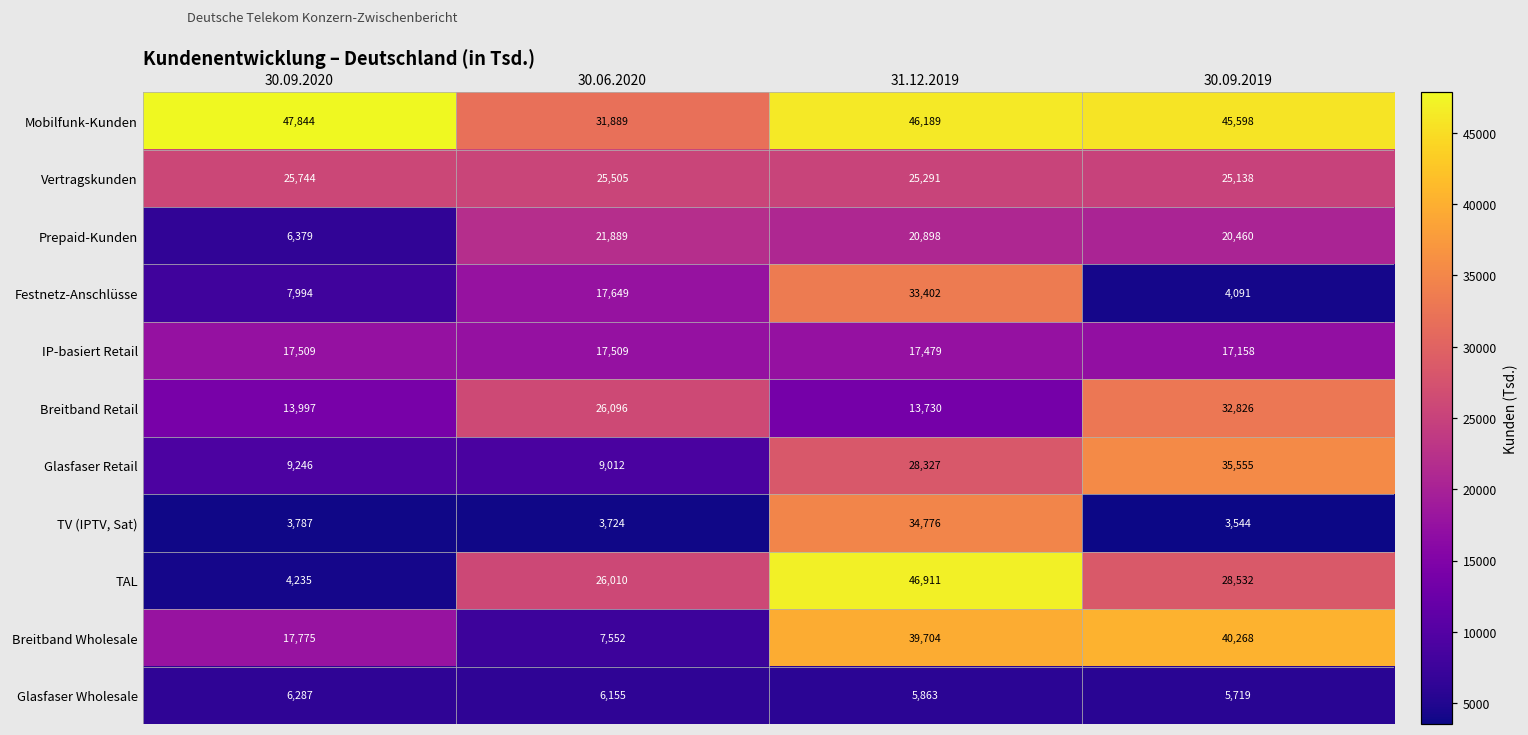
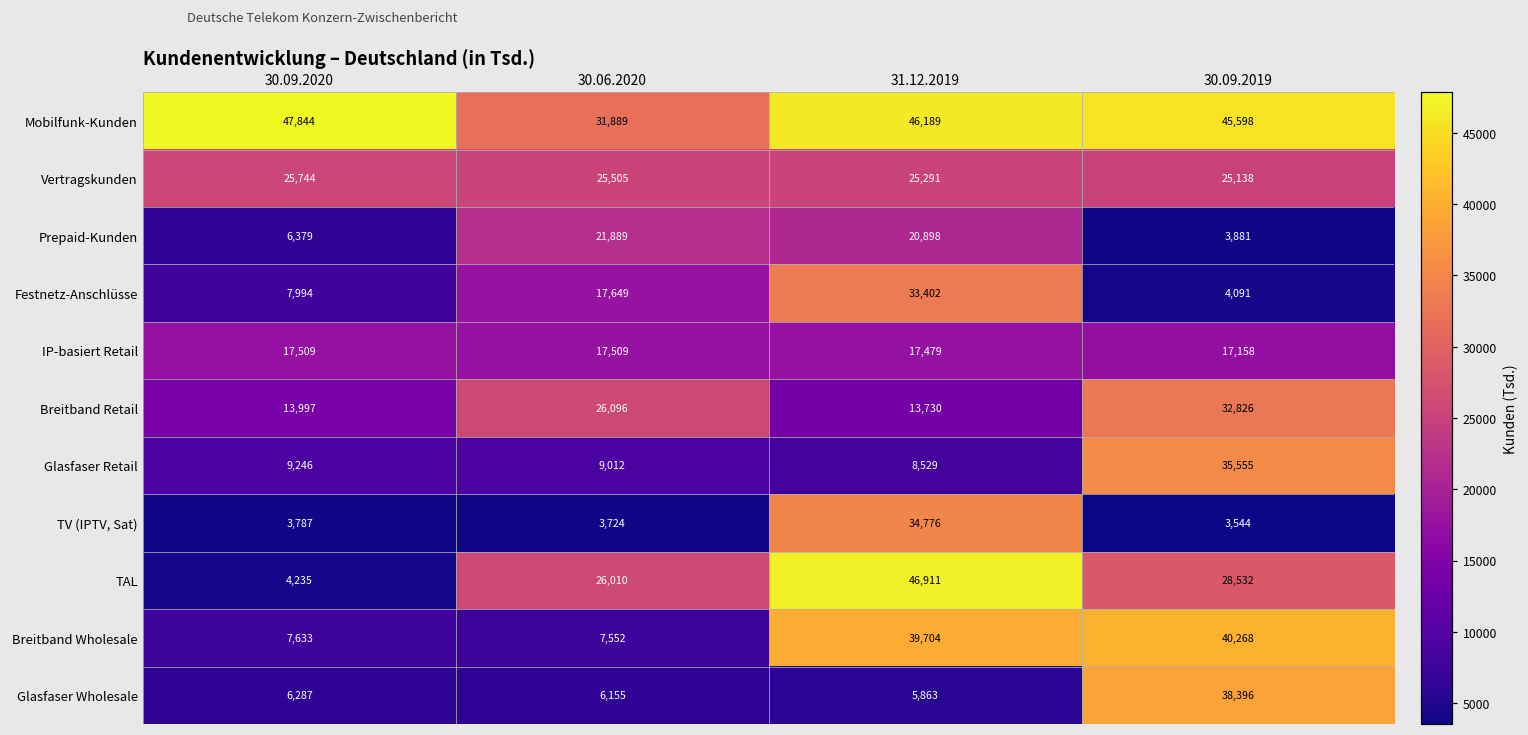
  {
    "Mobilfunk-Kunden": {
      "30.09.2020": "47,844",
      "30.06.2020": "31,889",
      "31.12.2019": "46,189",
      "30.09.2019": "45,598"
    },
    "Vertragskunden": {
      "30.09.2020": "25,744",
      "30.06.2020": "25,505",
      "31.12.2019": "25,291",
      "30.09.2019": "25,138"
    },
    "Prepaid-Kunden": {
      "30.09.2020": "6,379",
      "30.06.2020": "21,889",
      "31.12.2019": "20,898",
-     "30.09.2019": "20,460"
+     "30.09.2019": "3,881"
    },
    "Festnetz-Anschlüsse": {
      "30.09.2020": "7,994",
      "30.06.2020": "17,649",
      "31.12.2019": "33,402",
      "30.09.2019": "4,091"
    },
    "IP-basiert Retail": {
      "30.09.2020": "17,509",
      "30.06.2020": "17,509",
      "31.12.2019": "17,479",
      "30.09.2019": "17,158"
    },
    "Breitband Retail": {
      "30.09.2020": "13,997",
      "30.06.2020": "26,096",
      "31.12.2019": "13,730",
      "30.09.2019": "32,826"
    },
    "Glasfaser Retail": {
      "30.09.2020": "9,246",
      "30.06.2020": "9,012",
-     "31.12.2019": "28,327",
+     "31.12.2019": "8,529",
      "30.09.2019": "35,555"
    },
    "TV (IPTV, Sat)": {
      "30.09.2020": "3,787",
      "30.06.2020": "3,724",
      "31.12.2019": "34,776",
      "30.09.2019": "3,544"
    },
    "TAL": {
      "30.09.2020": "4,235",
      "30.06.2020": "26,010",
      "31.12.2019": "46,911",
      "30.09.2019": "28,532"
    },
    "Breitband Wholesale": {
-     "30.09.2020": "17,775",
+     "30.09.2020": "7,633",
      "30.06.2020": "7,552",
      "31.12.2019": "39,704",
      "30.09.2019": "40,268"
    },
    "Glasfaser Wholesale": {
      "30.09.2020": "6,287",
      "30.06.2020": "6,155",
      "31.12.2019": "5,863",
-     "30.09.2019": "5,719"
+     "30.09.2019": "38,396"
    }
  }
